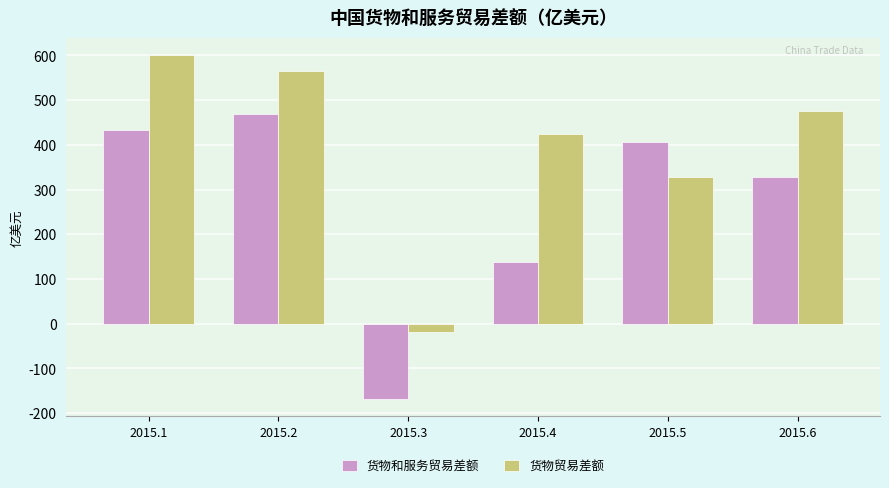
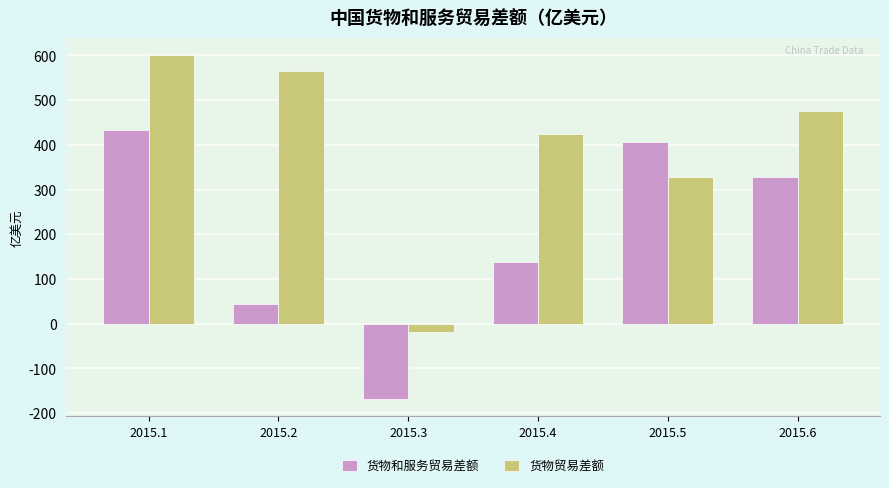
  {
    "货物和服务贸易差额": {
      "2015.1": 430,
-     "2015.2": 470,
+     "2015.2": 40,
      "2015.3": -170,
      "2015.4": 140,
      "2015.5": 410,
      "2015.6": 330
    },
    "货物贸易差额": {
      "2015.1": 600,
      "2015.2": 560,
      "2015.3": -20,
      "2015.4": 420,
      "2015.5": 330,
      "2015.6": 480
    }
  }
